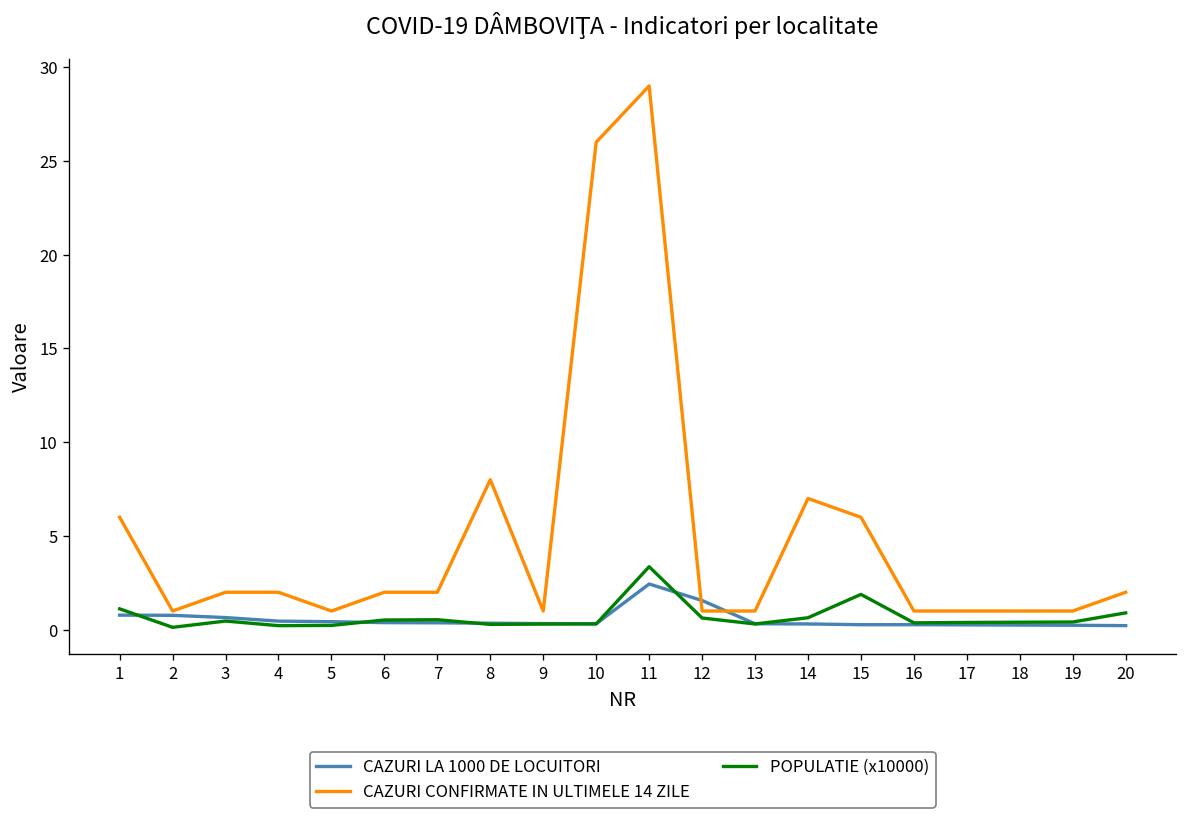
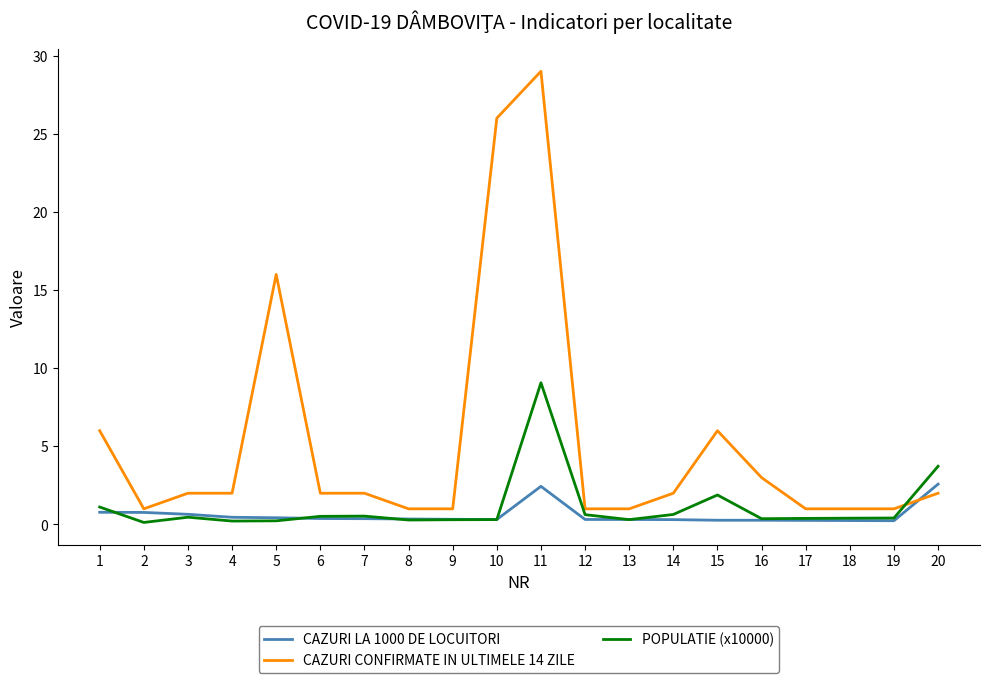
  {
    "CAZURI LA 1000 DE LOCUITORI": {
      "1": 0.8,
      "2": 0.8,
      "3": 0.7,
      "4": 0.5,
      "5": 0.4,
      "7": 0.4,
      "11": 2.4,
-     "12": 1.6,
+     "12": 0.3,
      "14": 0.3,
      "15": 0.3,
      "19": 0.2,
-     "20": 0.2
+     "20": 2.6
    },
    "CAZURI CONFIRMATE IN ULTIMELE 14 ZILE": {
      "1": 6,
      "2": 1,
      "3": 2,
      "4": 2,
-     "5": 1,
+     "5": 16,
      "6": 2,
      "7": 2,
-     "8": 8,
+     "8": 1,
      "9": 1,
      "10": 26,
      "11": 29,
      "12": 1,
      "13": 1,
-     "14": 7,
+     "14": 2,
      "15": 6,
-     "16": 1,
+     "16": 3,
      "17": 1,
      "18": 1,
      "19": 1,
      "20": 2
    },
    "POPULATIE (x10000)": {
      "1": 1.1,
      "2": 0.1,
      "3": 0.5,
      "4": 0.2,
      "5": 0.2,
      "7": 0.5,
-     "11": 3.4,
+     "11": 9.1,
      "12": 0.6,
      "14": 0.6,
      "15": 1.9,
      "19": 0.4,
-     "20": 0.9
+     "20": 3.7
    }
  }
